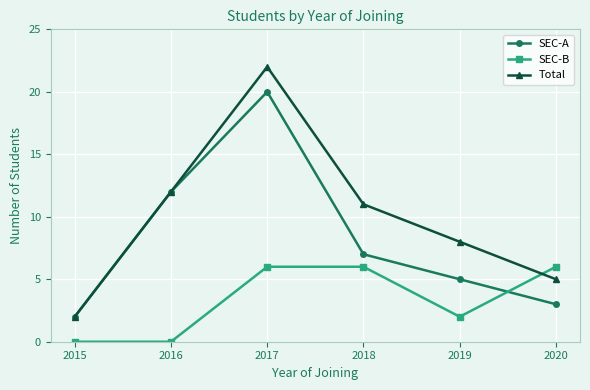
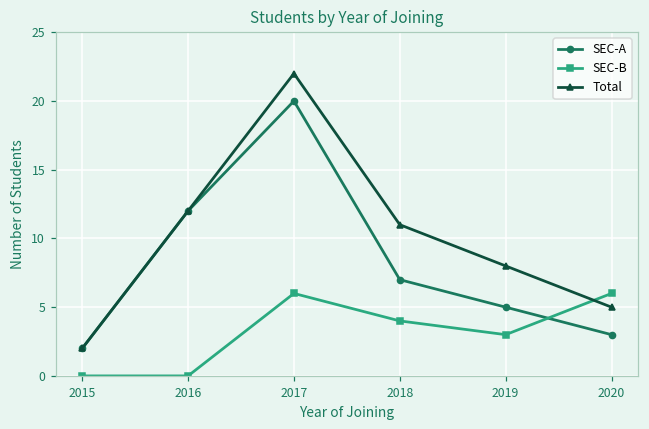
  {
    "SEC-B": {
      "2015": 0,
      "2016": 0,
      "2017": 6,
-     "2018": 6,
-     "2019": 2,
+     "2018": 4,
+     "2019": 3,
      "2020": 6
    }
  }
